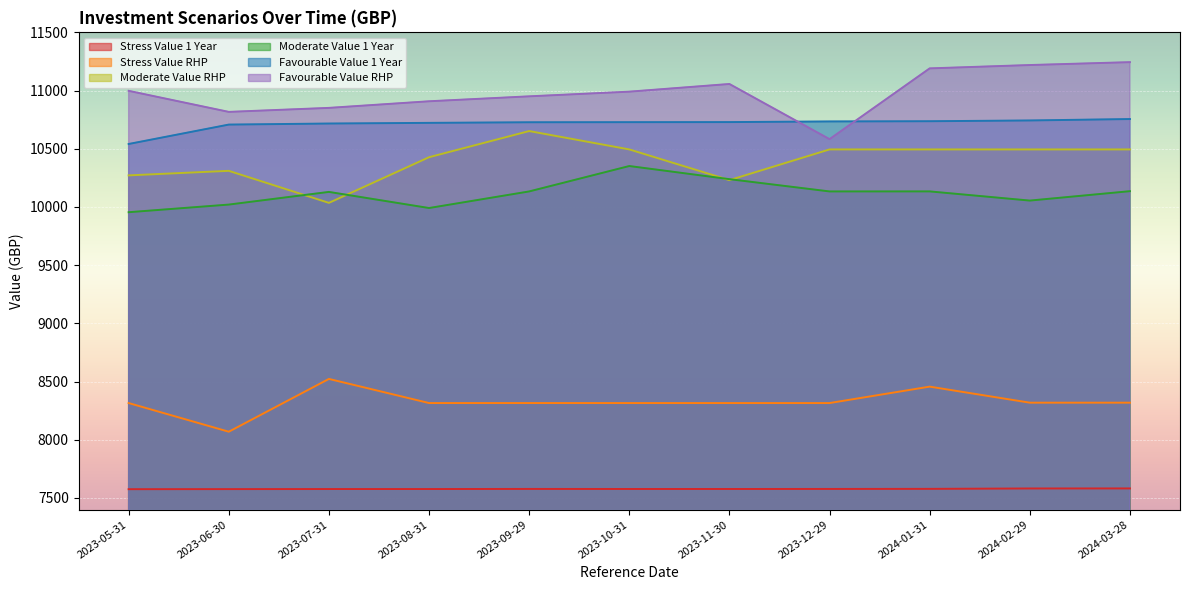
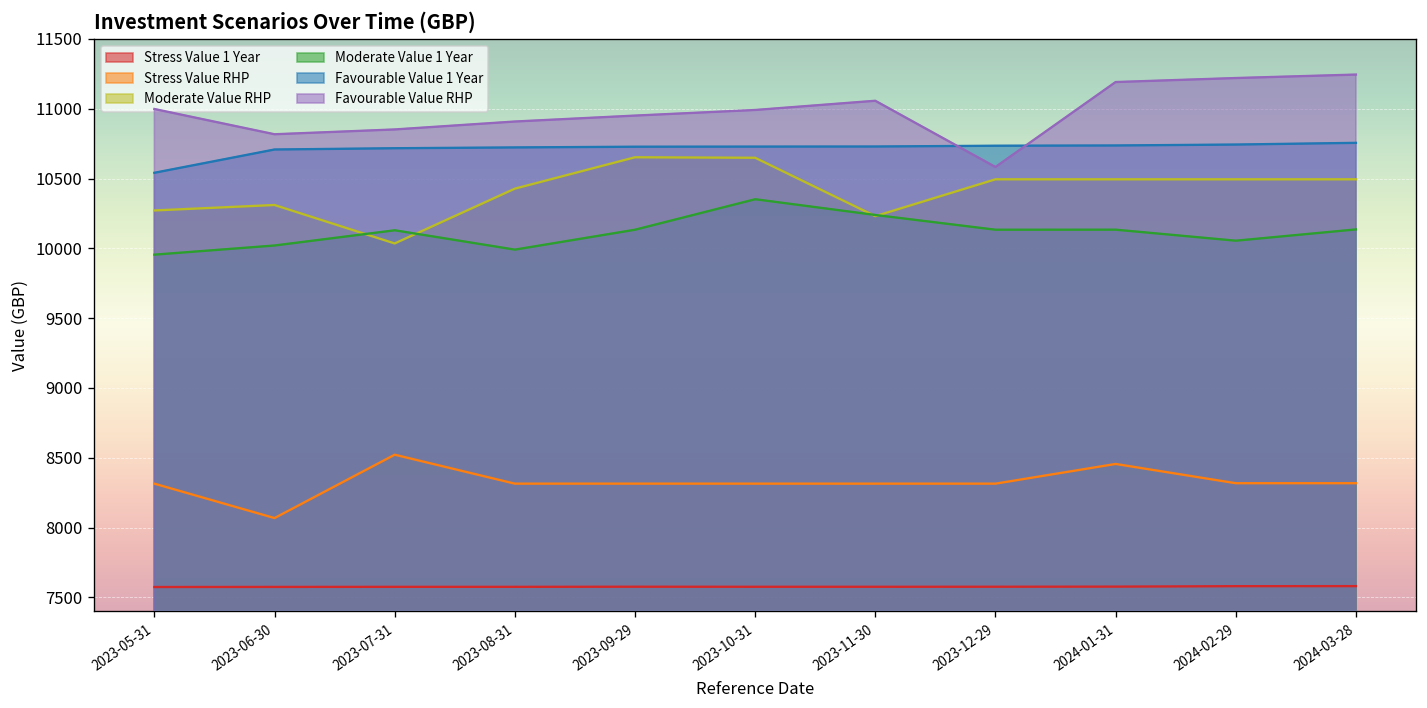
  {
    "Stress Value 1 Year": {
      "2023-05-31": 7580,
      "2023-06-30": 7580,
      "2023-07-31": 7580,
      "2023-08-31": 7580,
      "2023-09-29": 7580,
      "2023-10-31": 7580,
      "2023-11-30": 7580,
      "2023-12-29": 7580,
      "2024-01-31": 7580,
      "2024-02-29": 7580,
      "2024-03-28": 7580
    },
    "Stress Value RHP": {
      "2023-05-31": 8320,
      "2023-06-30": 8070,
      "2023-07-31": 8520,
      "2023-08-31": 8320,
      "2023-09-29": 8320,
      "2023-10-31": 8320,
      "2023-11-30": 8320,
      "2023-12-29": 8320,
      "2024-01-31": 8460,
      "2024-02-29": 8320,
      "2024-03-28": 8320
    },
    "Moderate Value RHP": {
      "2023-05-31": 10270,
      "2023-06-30": 10310,
      "2023-07-31": 10040,
      "2023-08-31": 10430,
      "2023-09-29": 10650,
-     "2023-10-31": 10490,
+     "2023-10-31": 10650,
      "2023-12-29": 10490,
      "2024-01-31": 10490,
      "2024-02-29": 10490,
      "2024-03-28": 10490
    },
    "Moderate Value 1 Year": {
      "2023-05-31": 9950,
      "2023-06-30": 10020,
      "2023-07-31": 10130,
      "2023-08-31": 9990,
      "2023-09-29": 10130,
      "2023-10-31": 10350,
      "2023-12-29": 10130,
      "2024-01-31": 10130,
      "2024-02-29": 10050,
      "2024-03-28": 10140
    },
    "Favourable Value 1 Year": {
      "2023-05-31": 10540,
      "2023-06-30": 10710,
      "2023-07-31": 10720,
      "2023-08-31": 10720,
      "2023-09-29": 10730,
      "2023-10-31": 10730,
      "2023-11-30": 10730,
      "2023-12-29": 10730,
      "2024-01-31": 10740,
      "2024-02-29": 10740,
      "2024-03-28": 10760
    },
    "Favourable Value RHP": {
      "2023-05-31": 11000,
      "2023-06-30": 10820,
      "2023-07-31": 10850,
      "2023-08-31": 10910,
      "2023-09-29": 10950,
      "2023-10-31": 10990,
      "2023-11-30": 11060,
      "2023-12-29": 10580,
      "2024-01-31": 11190,
      "2024-02-29": 11220,
      "2024-03-28": 11240
    }
  }
